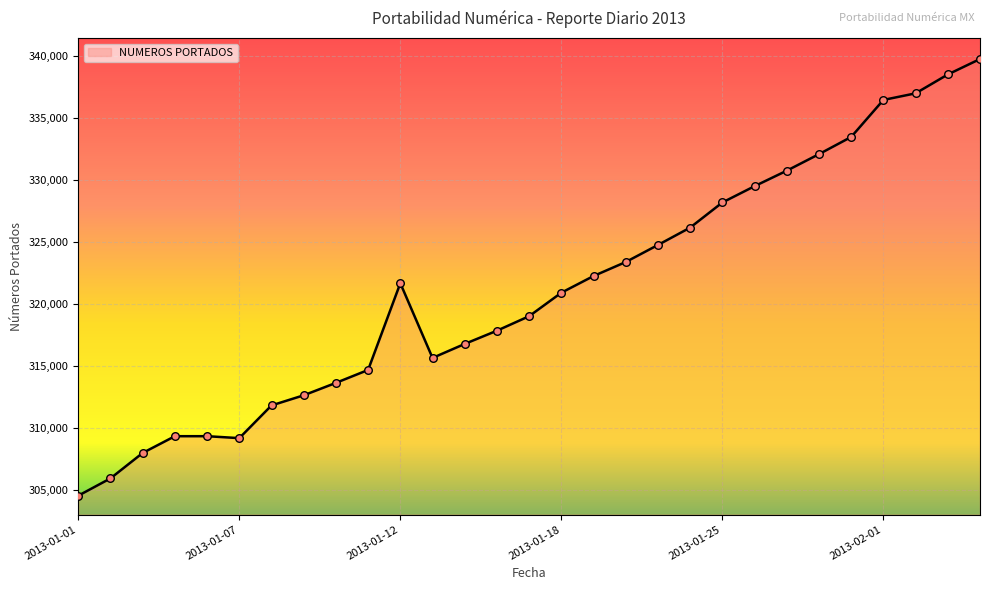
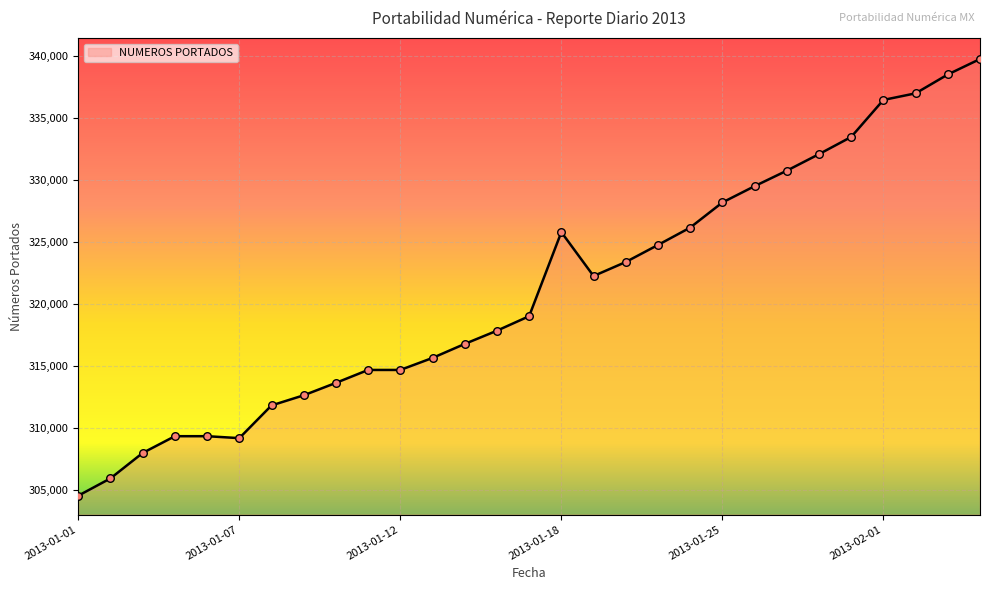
  {
    "2013-01-01": "304,600",
    "2013-01-07": "309,200",
-   "2013-01-12": "321,700",
-   "2013-01-18": "320,900",
+   "2013-01-12": "314,700",
+   "2013-01-18": "325,800",
    "2013-01-25": "328,200",
    "2013-02-01": "336,500"
  }
